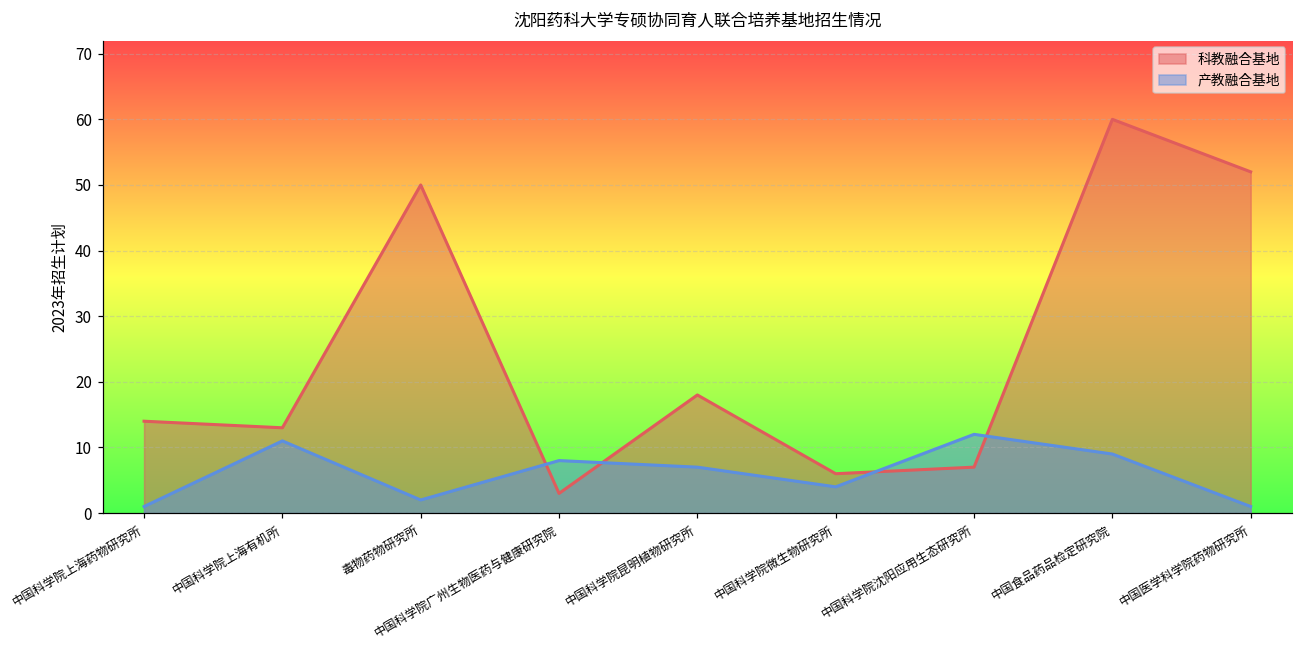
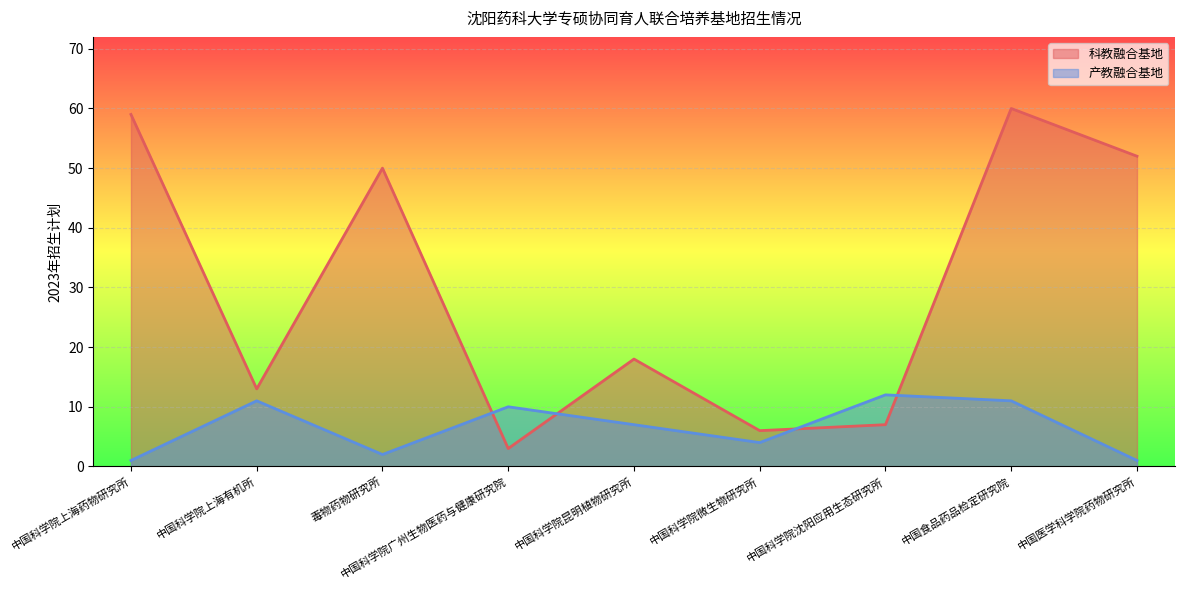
  {
    "科教融合基地": {
-     "中国科学院上海药物研究所": 14,
+     "中国科学院上海药物研究所": 59,
      "中国科学院上海有机所": 13,
      "毒物药物研究所": 50,
      "中国科学院广州生物医药与健康研究院": 3,
      "中国科学院昆明植物研究所": 18,
      "中国科学院微生物研究所": 6,
      "中国科学院沈阳应用生态研究所": 7,
      "中国食品药品检定研究院": 60,
      "中国医学科学院药物研究所": 52
    },
    "产教融合基地": {
      "中国科学院上海药物研究所": 1,
      "中国科学院上海有机所": 11,
      "毒物药物研究所": 2,
-     "中国科学院广州生物医药与健康研究院": 8,
+     "中国科学院广州生物医药与健康研究院": 10,
      "中国科学院昆明植物研究所": 7,
      "中国科学院微生物研究所": 4,
      "中国科学院沈阳应用生态研究所": 12,
-     "中国食品药品检定研究院": 9,
+     "中国食品药品检定研究院": 11,
      "中国医学科学院药物研究所": 1
    }
  }
